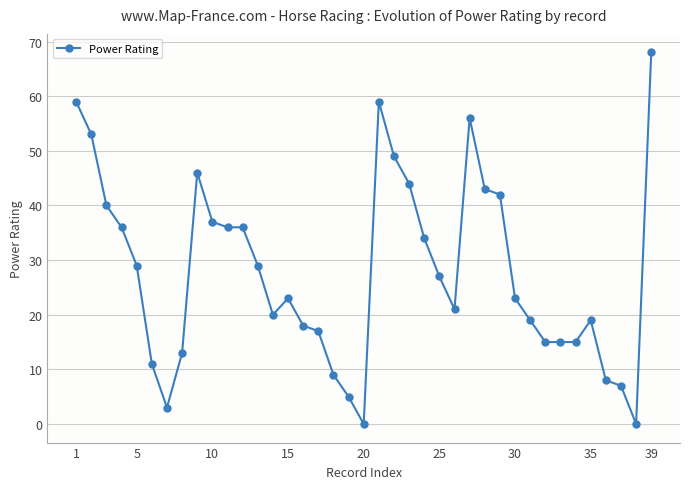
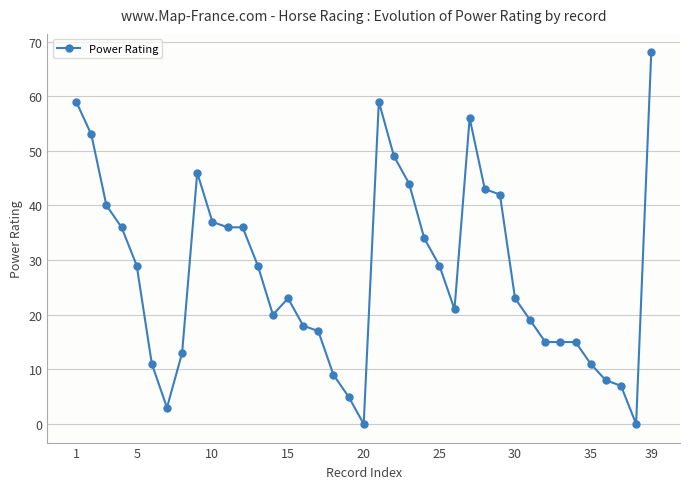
  {
    "1": 59,
    "5": 29,
    "10": 37,
    "15": 23,
    "20": 0,
-   "25": 27,
+   "25": 29,
    "30": 23,
-   "35": 19,
+   "35": 11,
    "39": 68
  }
